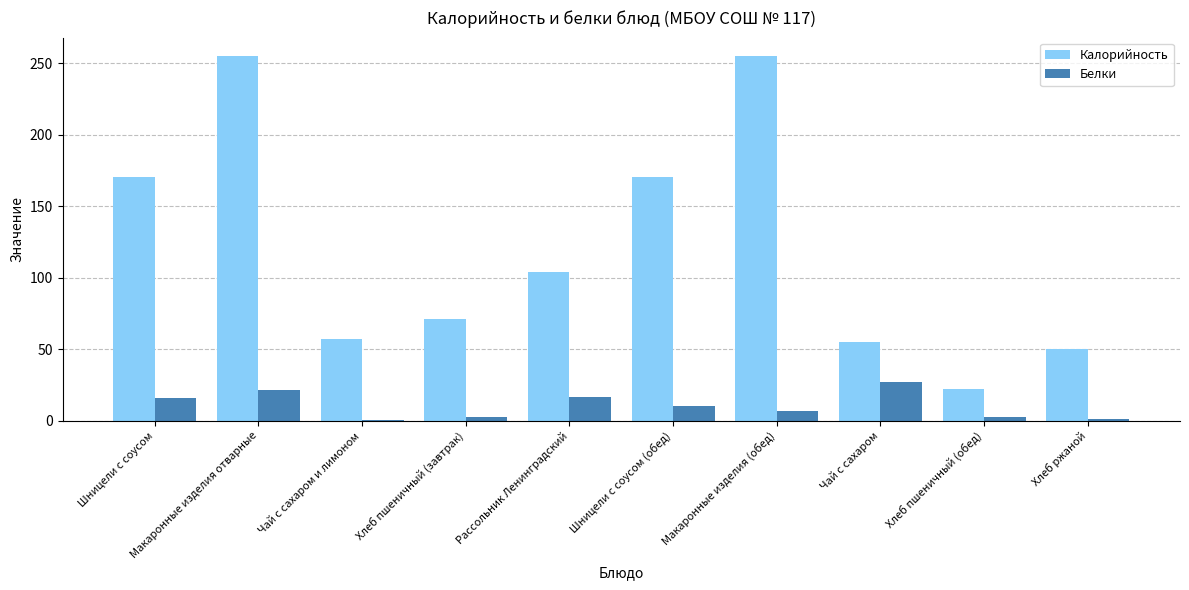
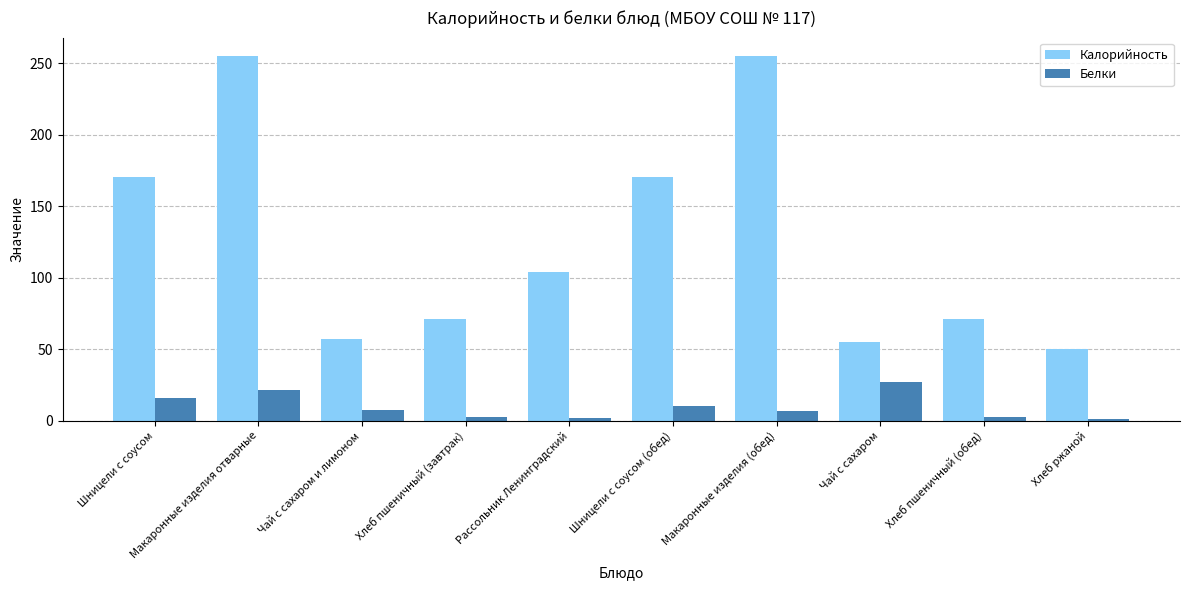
  {
    "Калорийность": {
      "Шницели с соусом": 170,
      "Макаронные изделия отварные": 255,
      "Чай с сахаром и лимоном": 57,
      "Хлеб пшеничный (завтрак)": 71,
      "Рассольник Ленинградский": 104,
      "Шницели с соусом (обед)": 170,
      "Макаронные изделия (обед)": 255,
      "Чай с сахаром": 55,
-     "Хлеб пшеничный (обед)": 22,
+     "Хлеб пшеничный (обед)": 71,
      "Хлеб ржаной": 50
    },
    "Белки": {
      "Шницели с соусом": 16,
      "Макаронные изделия отварные": 21,
-     "Чай с сахаром и лимоном": 0,
+     "Чай с сахаром и лимоном": 7,
      "Хлеб пшеничный (завтрак)": 2,
-     "Рассольник Ленинградский": 16,
+     "Рассольник Ленинградский": 2,
      "Шницели с соусом (обед)": 10,
      "Макаронные изделия (обед)": 7,
      "Чай с сахаром": 27,
      "Хлеб пшеничный (обед)": 2
    }
  }
